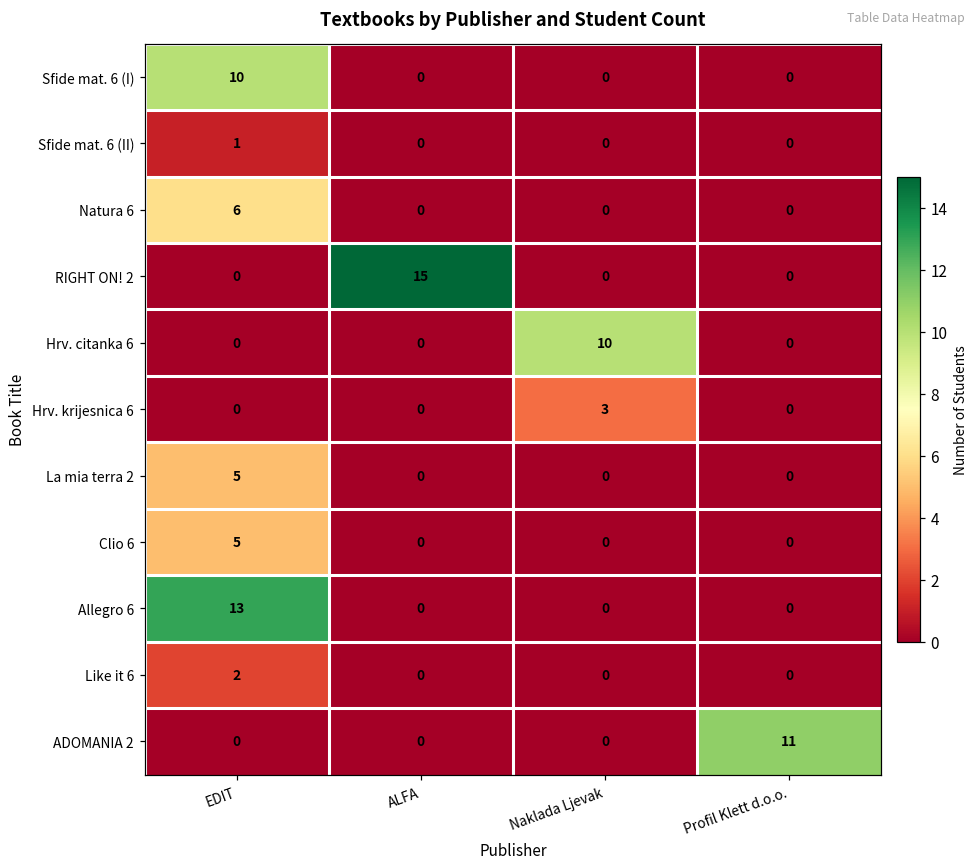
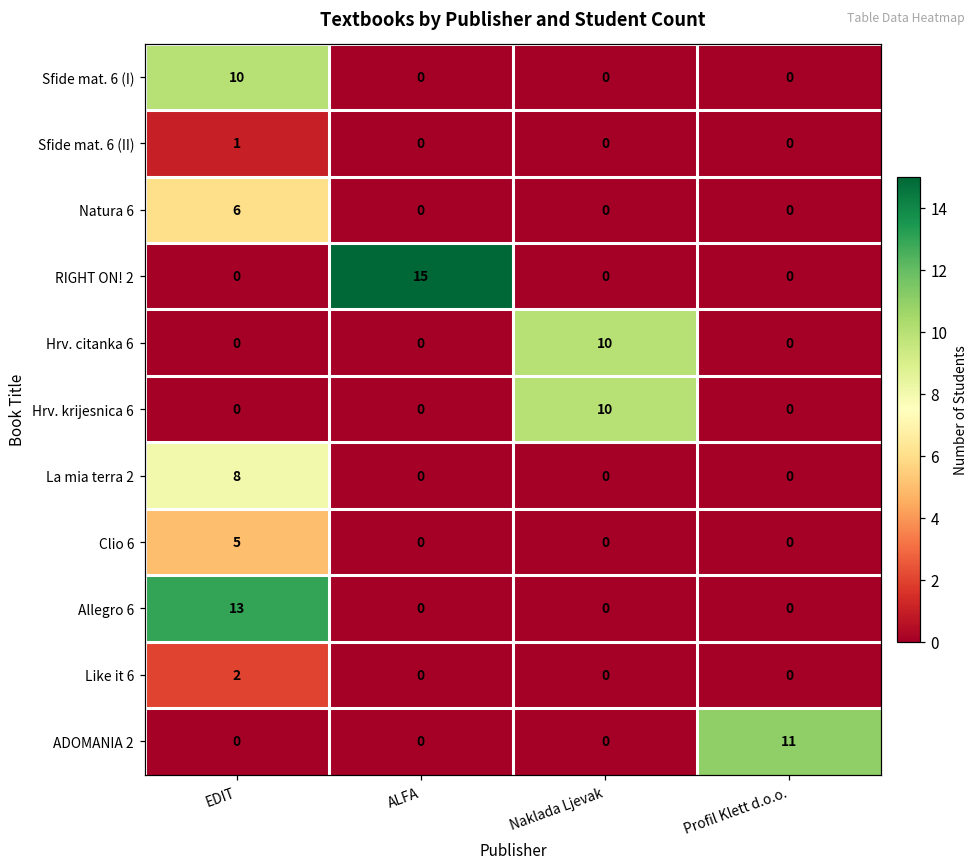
  {
    "Sfide mat. 6 (I)": {
      "EDIT": 10,
      "ALFA": 0,
      "Naklada Ljevak": 0,
      "Profil Klett d.o.o.": 0
    },
    "Sfide mat. 6 (II)": {
      "EDIT": 1,
      "ALFA": 0,
      "Naklada Ljevak": 0,
      "Profil Klett d.o.o.": 0
    },
    "Natura 6": {
      "EDIT": 6,
      "ALFA": 0,
      "Naklada Ljevak": 0,
      "Profil Klett d.o.o.": 0
    },
    "RIGHT ON! 2": {
      "EDIT": 0,
      "ALFA": 15,
      "Naklada Ljevak": 0,
      "Profil Klett d.o.o.": 0
    },
    "Hrv. citanka 6": {
      "EDIT": 0,
      "ALFA": 0,
      "Naklada Ljevak": 10,
      "Profil Klett d.o.o.": 0
    },
    "Hrv. krijesnica 6": {
      "EDIT": 0,
      "ALFA": 0,
-     "Naklada Ljevak": 3,
+     "Naklada Ljevak": 10,
      "Profil Klett d.o.o.": 0
    },
    "La mia terra 2": {
-     "EDIT": 5,
+     "EDIT": 8,
      "ALFA": 0,
      "Naklada Ljevak": 0,
      "Profil Klett d.o.o.": 0
    },
    "Clio 6": {
      "EDIT": 5,
      "ALFA": 0,
      "Naklada Ljevak": 0,
      "Profil Klett d.o.o.": 0
    },
    "Allegro 6": {
      "EDIT": 13,
      "ALFA": 0,
      "Naklada Ljevak": 0,
      "Profil Klett d.o.o.": 0
    },
    "Like it 6": {
      "EDIT": 2,
      "ALFA": 0,
      "Naklada Ljevak": 0,
      "Profil Klett d.o.o.": 0
    },
    "ADOMANIA 2": {
      "EDIT": 0,
      "ALFA": 0,
      "Naklada Ljevak": 0,
      "Profil Klett d.o.o.": 11
    }
  }
